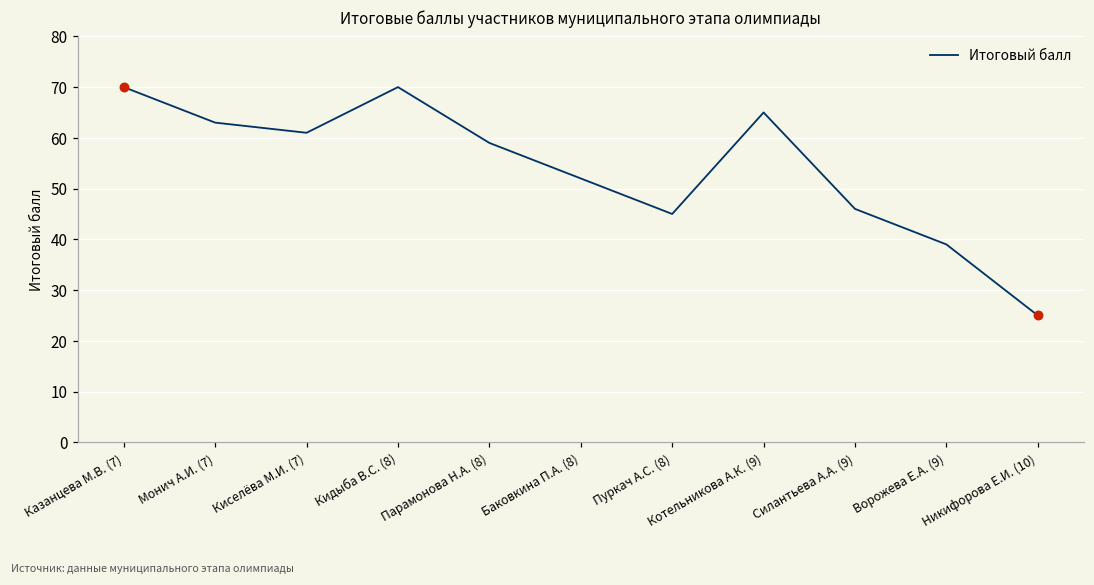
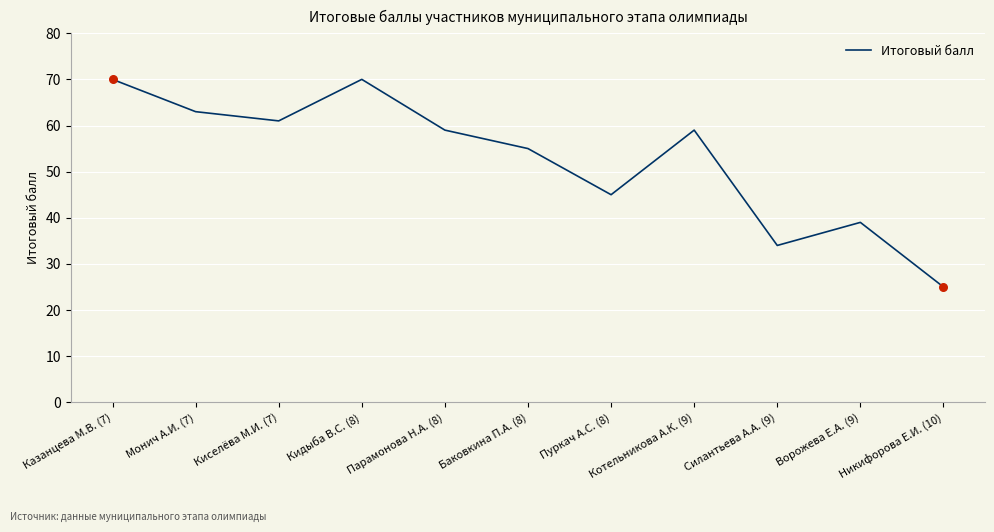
  {
    "Итоговый балл": {
      "Монич А.И. (7)": 63,
      "Киселёва М.И. (7)": 61,
      "Кидыба В.С. (8)": 70,
      "Парамонова Н.А. (8)": 59,
-     "Баковкина П.А. (8)": 52,
+     "Баковкина П.А. (8)": 55,
      "Пуркач А.С. (8)": 45,
-     "Котельникова А.К. (9)": 65,
-     "Силантьева А.А. (9)": 46,
+     "Котельникова А.К. (9)": 59,
+     "Силантьева А.А. (9)": 34,
      "Ворожева Е.А. (9)": 39
    }
  }
